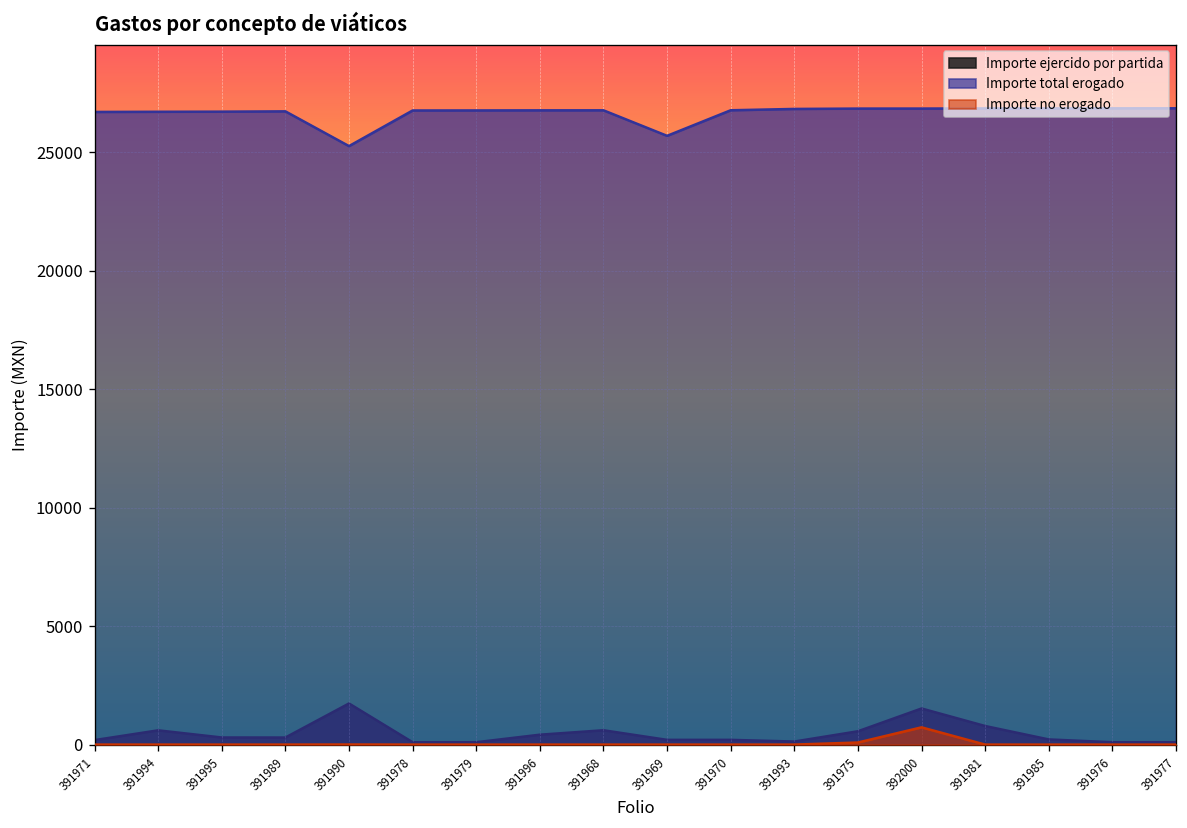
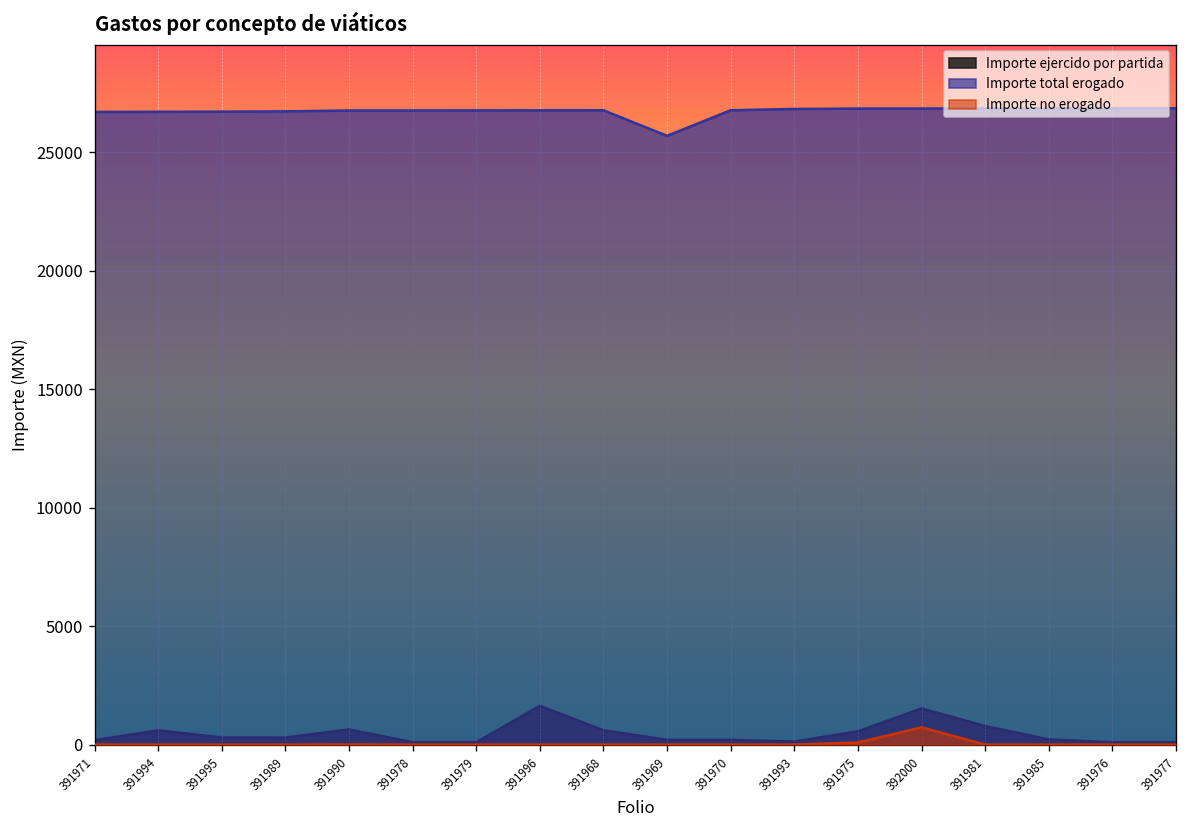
  {
    "Importe ejercido por partida": {
      "391971": 200,
      "391994": 600,
      "391995": 300,
      "391989": 300,
-     "391990": 1700,
-     "391996": 400,
+     "391990": 600,
+     "391996": 1600,
      "391968": 600,
      "391969": 200,
      "391970": 200,
      "391993": 100,
      "391975": 600,
      "392000": 1500,
      "391981": 800,
      "391985": 200
    },
    "Importe total erogado": {
      "391971": 26700,
      "391994": 26700,
      "391995": 26700,
      "391989": 26700,
-     "391990": 25300,
+     "391990": 26800,
      "391978": 26800,
      "391979": 26800,
      "391996": 26800,
      "391968": 26800,
      "391969": 25700,
      "391970": 26800,
      "391993": 26800,
      "391975": 26800,
      "392000": 26800,
      "391977": 26800
    },
    "Importe no erogado": {
      "391971": 0,
      "391994": 0,
      "391995": 0,
      "391989": 0,
      "391990": 0,
      "391996": 0,
      "391968": 0,
      "391969": 0,
      "391970": 0,
      "391993": 0,
      "391975": 100,
      "392000": 700,
      "391981": 0,
      "391985": 0
    }
  }
